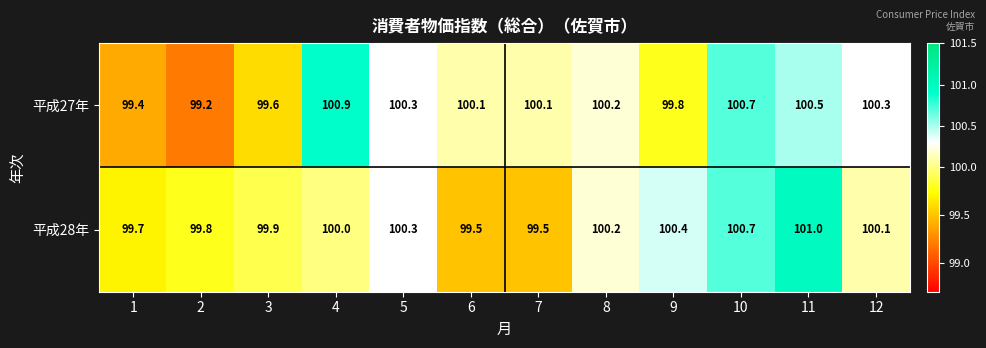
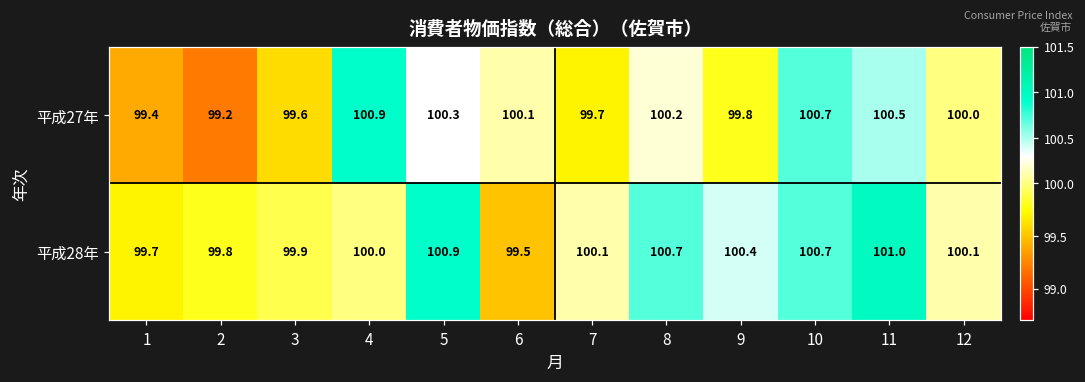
  {
    "平成27年": {
      "1": 99.4,
      "2": 99.2,
      "3": 99.6,
      "4": 100.9,
      "5": 100.3,
      "6": 100.1,
-     "7": 100.1,
+     "7": 99.7,
      "8": 100.2,
      "9": 99.8,
      "10": 100.7,
      "11": 100.5,
-     "12": 100.3
+     "12": 100.0
    },
    "平成28年": {
      "1": 99.7,
      "2": 99.8,
      "3": 99.9,
      "4": 100.0,
-     "5": 100.3,
+     "5": 100.9,
      "6": 99.5,
-     "7": 99.5,
-     "8": 100.2,
+     "7": 100.1,
+     "8": 100.7,
      "9": 100.4,
      "10": 100.7,
      "11": 101.0,
      "12": 100.1
    }
  }
